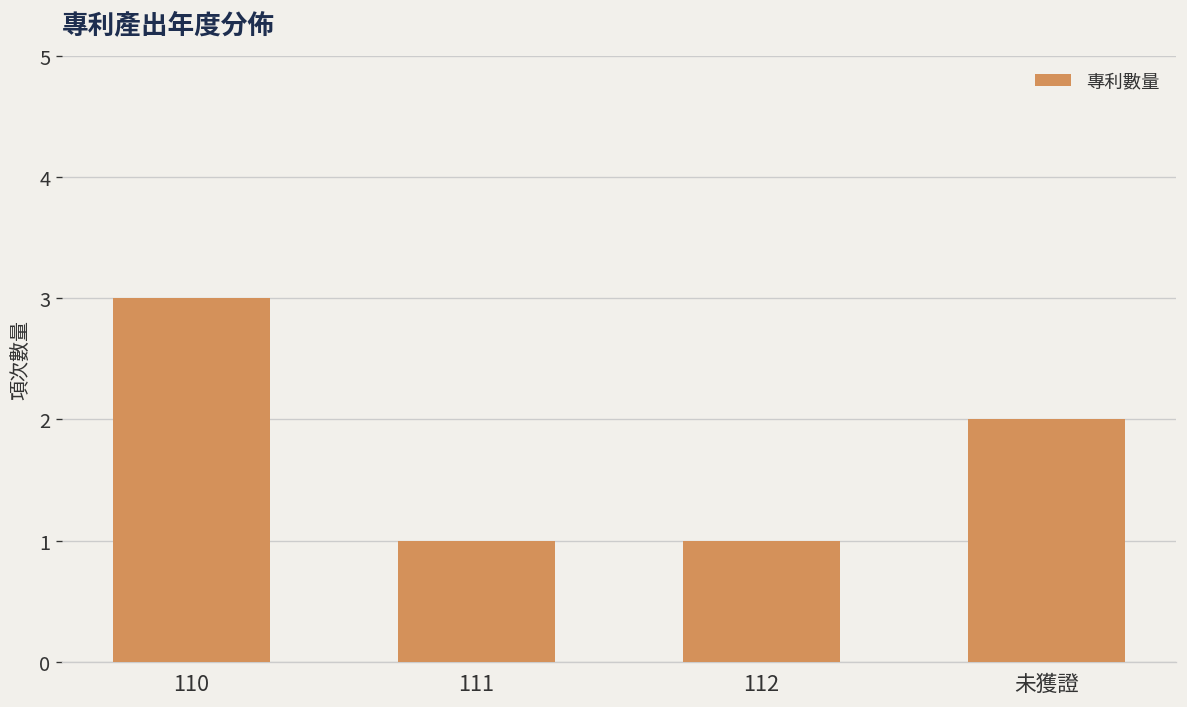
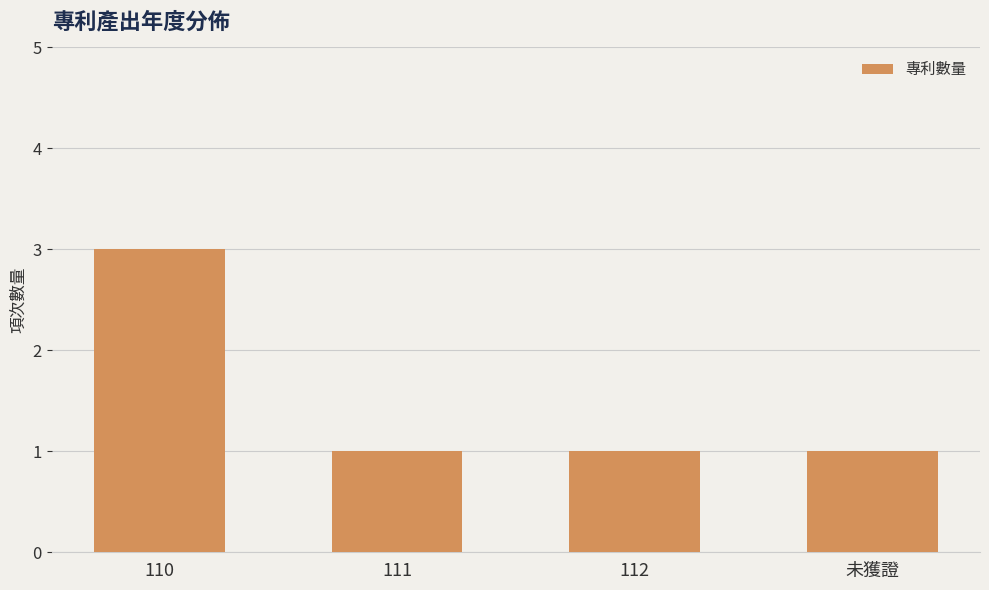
  {
    "110": 3,
    "111": 1,
    "112": 1,
-   "未獲證": 2
+   "未獲證": 1
  }
